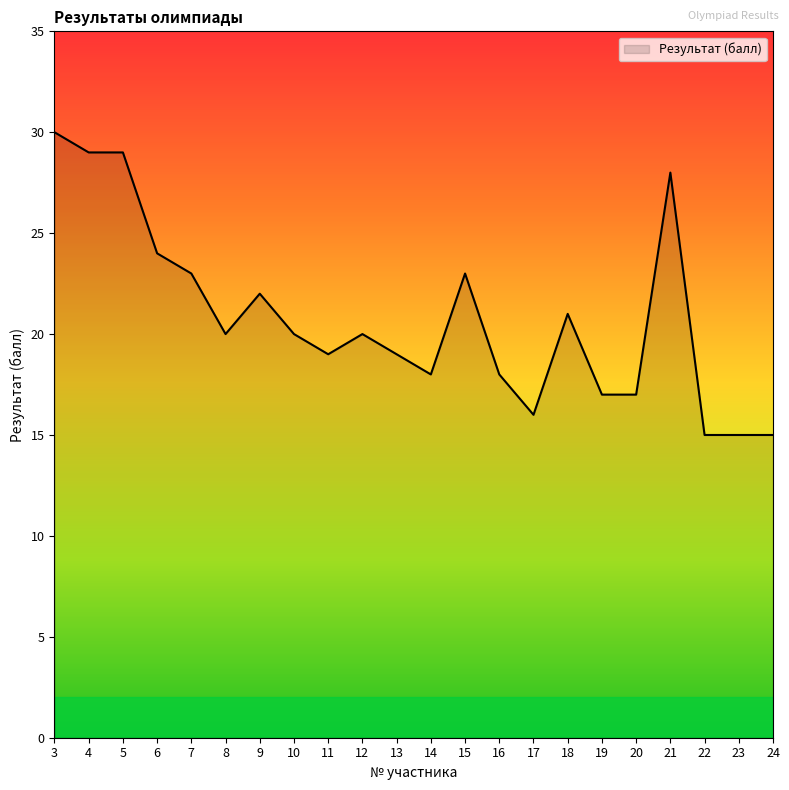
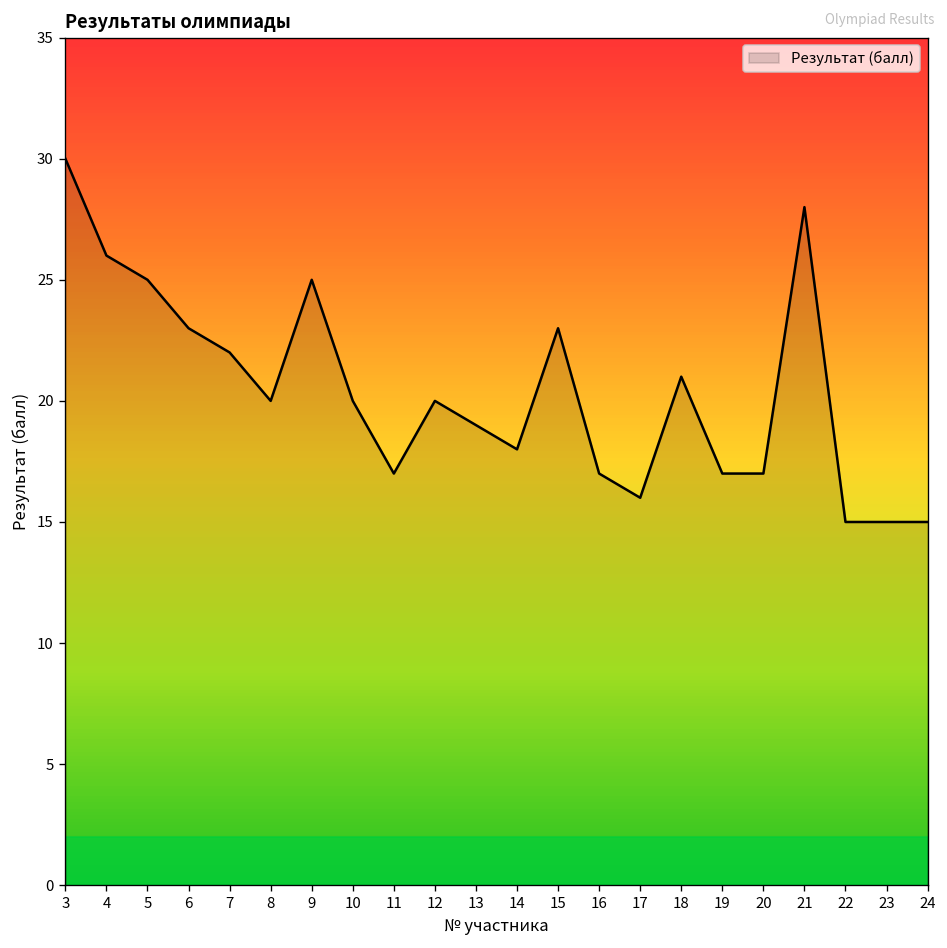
  {
    "3": 30,
-   "4": 29,
-   "5": 29,
-   "6": 24,
-   "7": 23,
+   "4": 26,
+   "5": 25,
+   "6": 23,
+   "7": 22,
    "8": 20,
-   "9": 22,
+   "9": 25,
    "10": 20,
-   "11": 19,
+   "11": 17,
    "12": 20,
    "13": 19,
    "14": 18,
    "15": 23,
-   "16": 18,
+   "16": 17,
    "17": 16,
    "18": 21,
    "19": 17,
    "20": 17,
    "21": 28,
    "22": 15,
    "23": 15,
    "24": 15
  }
